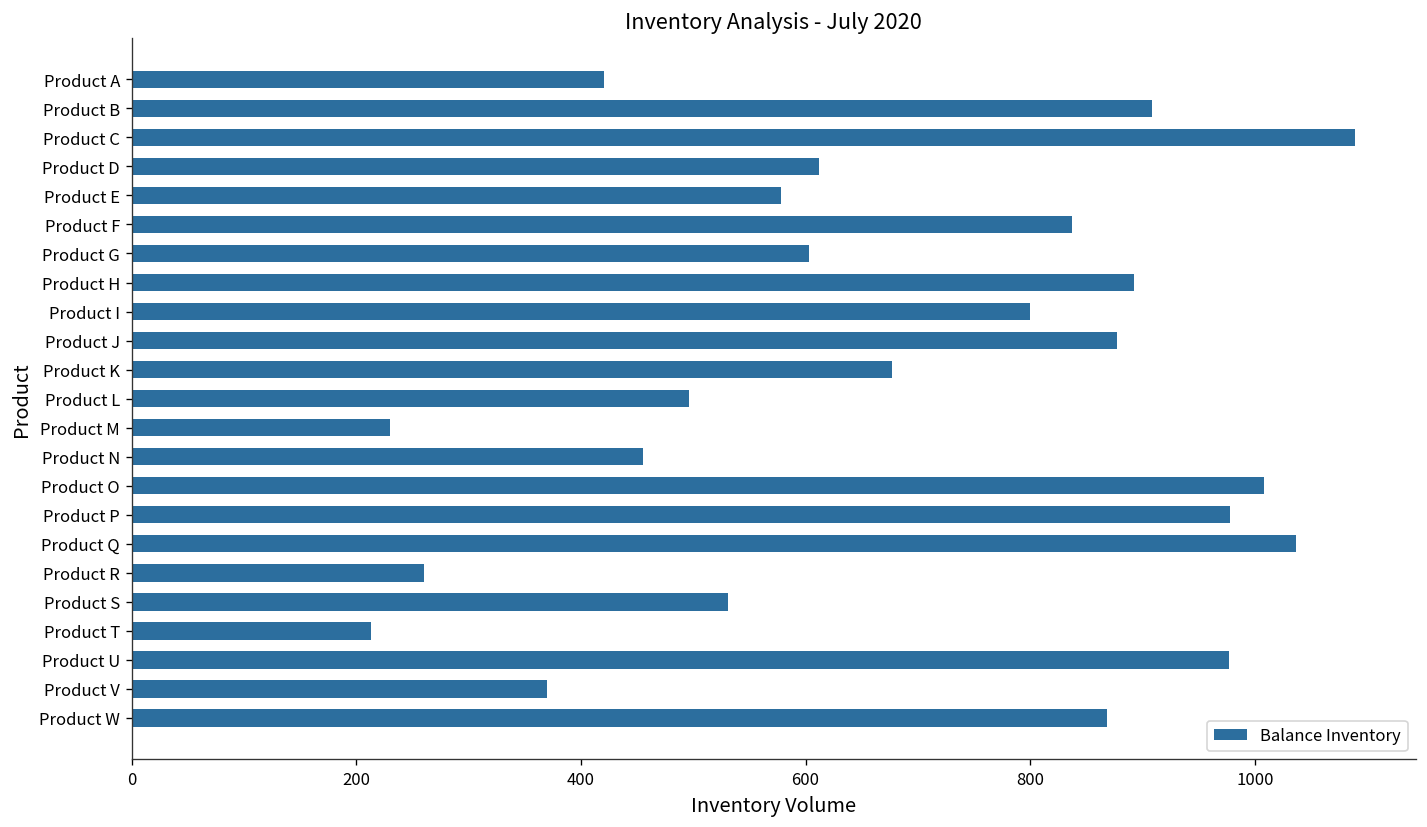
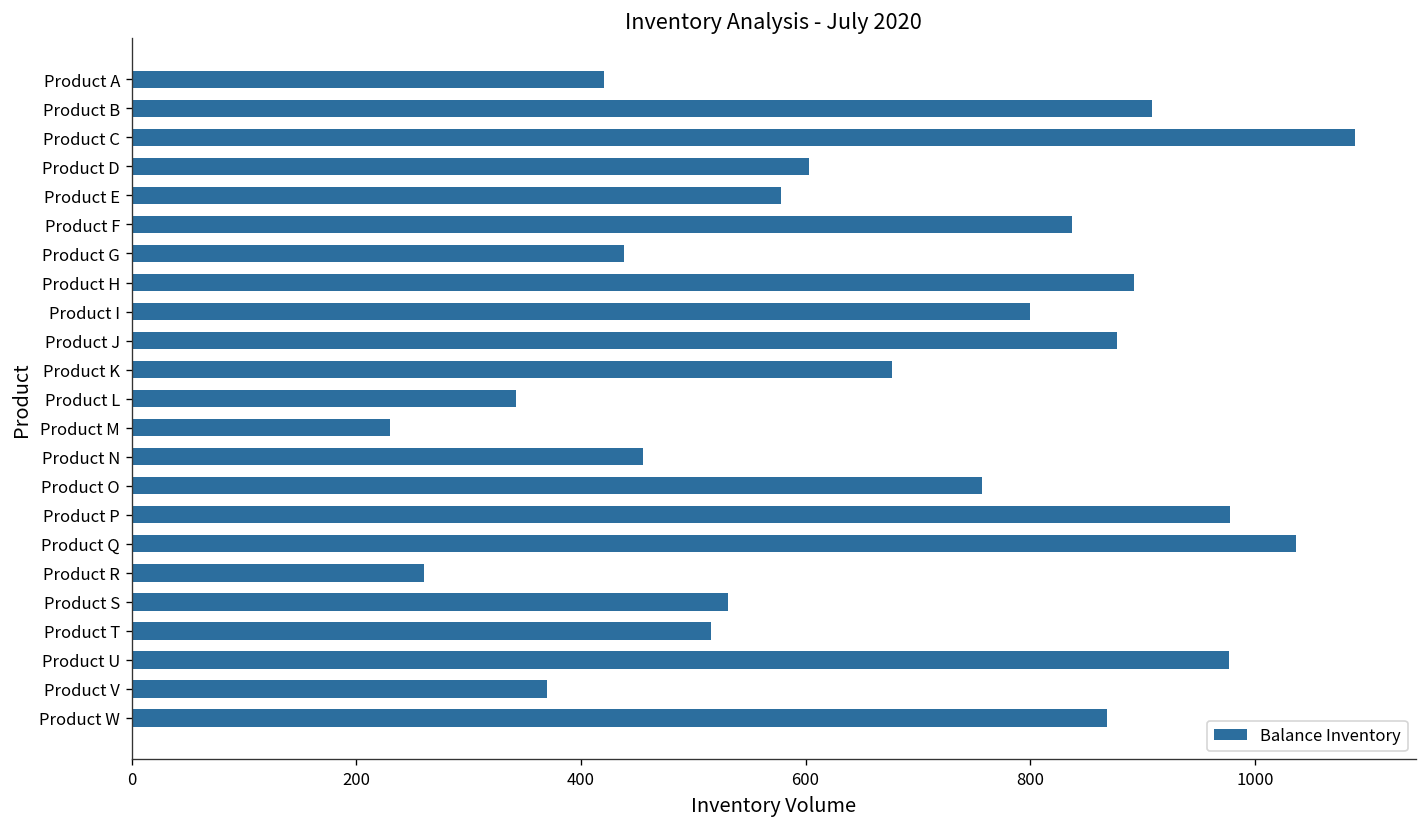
  {
    "Product A": 420,
    "Product B": 910,
    "Product C": 1090,
-   "Product D": 610,
+   "Product D": 600,
    "Product E": 580,
    "Product F": 840,
-   "Product G": 600,
+   "Product G": 440,
    "Product H": 890,
    "Product I": 800,
    "Product J": 880,
    "Product K": 680,
-   "Product L": 500,
+   "Product L": 340,
    "Product M": 230,
    "Product N": 460,
-   "Product O": 1010,
+   "Product O": 760,
    "Product P": 980,
    "Product Q": 1040,
    "Product R": 260,
    "Product S": 530,
-   "Product T": 210,
+   "Product T": 520,
    "Product U": 980,
    "Product V": 370,
    "Product W": 870
  }
